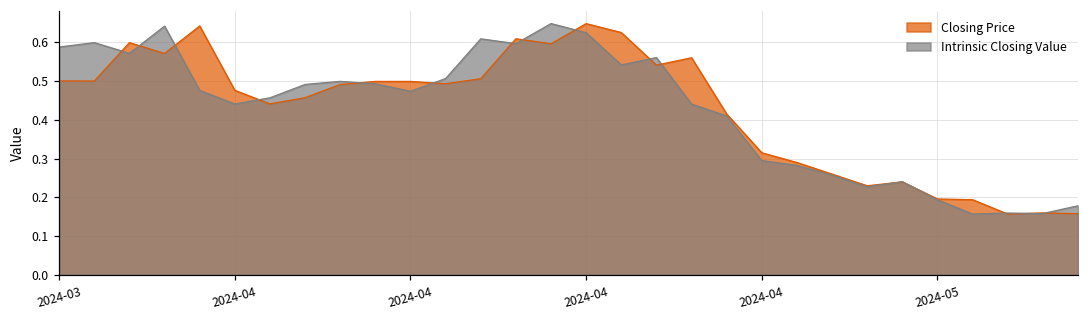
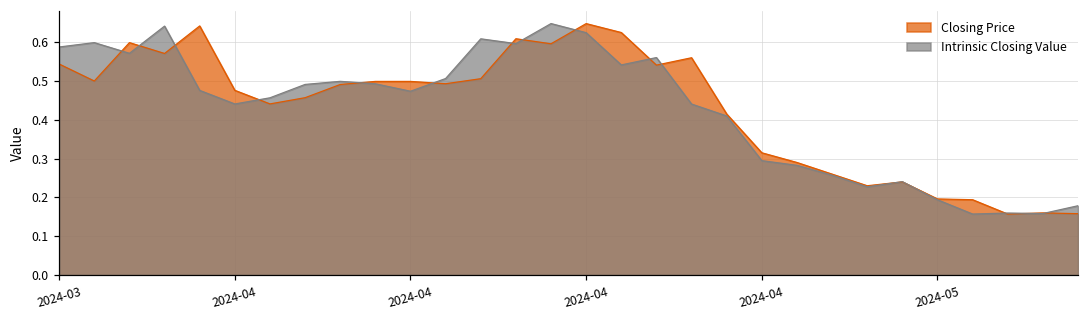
  {
    "Closing Price": {
-     "2024-03": 0.50
+     "2024-03": 0.54
    },
    "Intrinsic Closing Value": {
      "2024-03": 0.59
    }
  }
